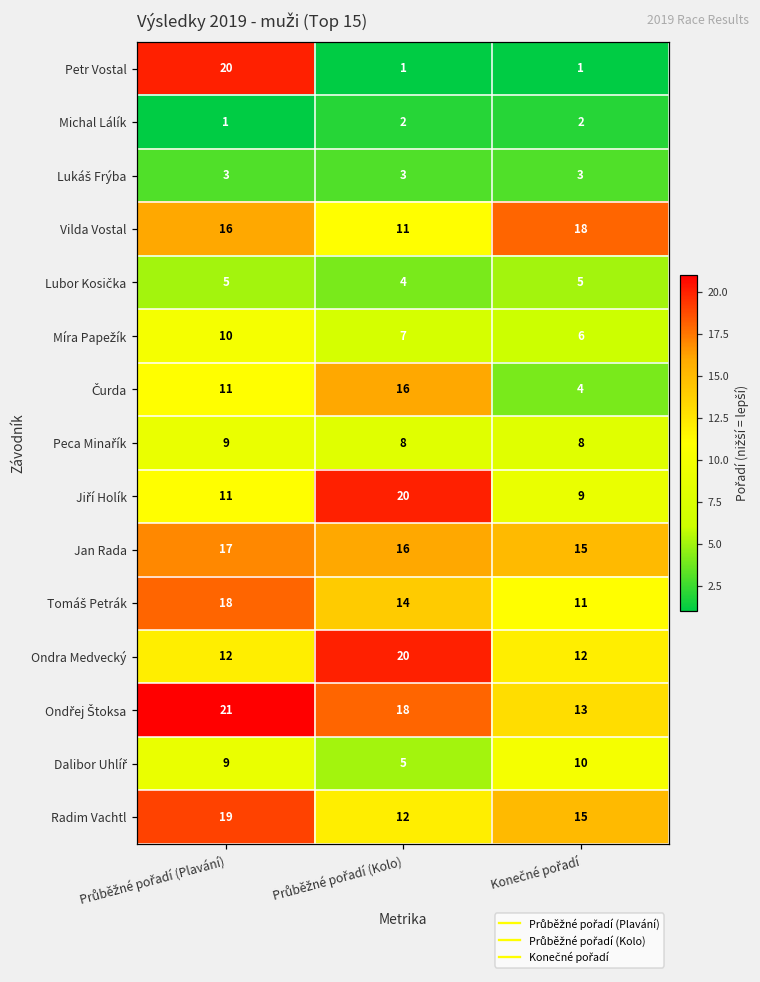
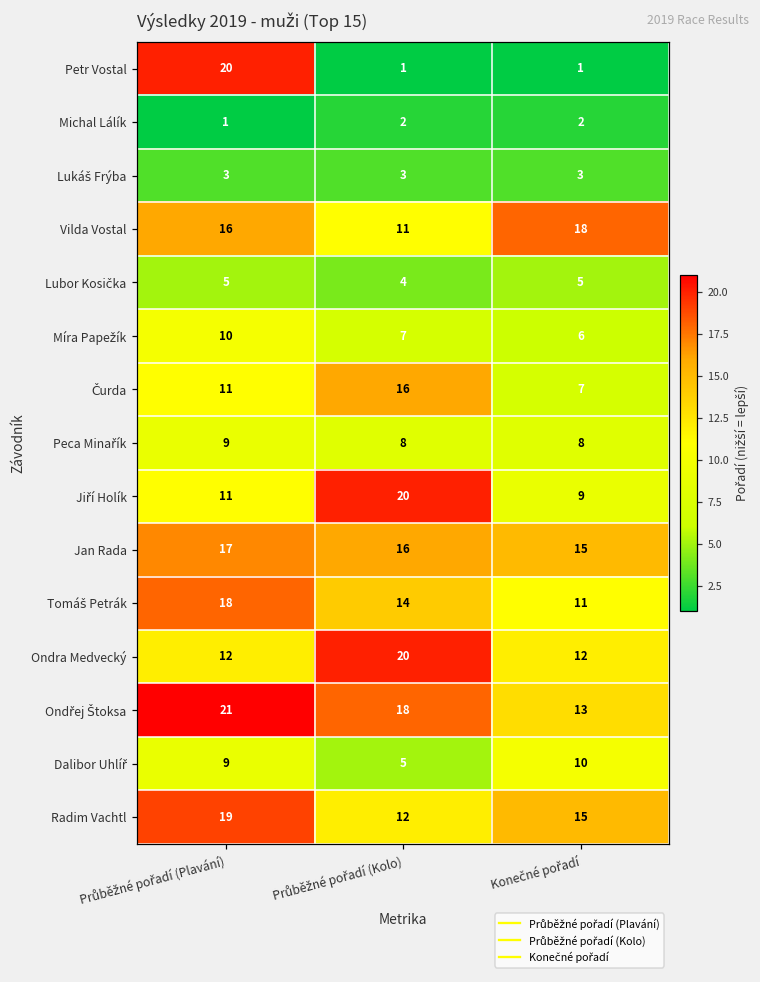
  {
    "Petr Vostal": {
      "Průběžné pořadí (Plavání)": 20,
      "Průběžné pořadí (Kolo)": 1,
      "Konečné pořadí": 1
    },
    "Michal Lálík": {
      "Průběžné pořadí (Plavání)": 1,
      "Průběžné pořadí (Kolo)": 2,
      "Konečné pořadí": 2
    },
    "Lukáš Frýba": {
      "Průběžné pořadí (Plavání)": 3,
      "Průběžné pořadí (Kolo)": 3,
      "Konečné pořadí": 3
    },
    "Vilda Vostal": {
      "Průběžné pořadí (Plavání)": 16,
      "Průběžné pořadí (Kolo)": 11,
      "Konečné pořadí": 18
    },
    "Lubor Kosička": {
      "Průběžné pořadí (Plavání)": 5,
      "Průběžné pořadí (Kolo)": 4,
      "Konečné pořadí": 5
    },
    "Míra Papežík": {
      "Průběžné pořadí (Plavání)": 10,
      "Průběžné pořadí (Kolo)": 7,
      "Konečné pořadí": 6
    },
    "Čurda": {
      "Průběžné pořadí (Plavání)": 11,
      "Průběžné pořadí (Kolo)": 16,
-     "Konečné pořadí": 4
+     "Konečné pořadí": 7
    },
    "Peca Minařík": {
      "Průběžné pořadí (Plavání)": 9,
      "Průběžné pořadí (Kolo)": 8,
      "Konečné pořadí": 8
    },
    "Jiří Holík": {
      "Průběžné pořadí (Plavání)": 11,
      "Průběžné pořadí (Kolo)": 20,
      "Konečné pořadí": 9
    },
    "Jan Rada": {
      "Průběžné pořadí (Plavání)": 17,
      "Průběžné pořadí (Kolo)": 16,
      "Konečné pořadí": 15
    },
    "Tomáš Petrák": {
      "Průběžné pořadí (Plavání)": 18,
      "Průběžné pořadí (Kolo)": 14,
      "Konečné pořadí": 11
    },
    "Ondra Medvecký": {
      "Průběžné pořadí (Plavání)": 12,
      "Průběžné pořadí (Kolo)": 20,
      "Konečné pořadí": 12
    },
    "Ondřej Štoksa": {
      "Průběžné pořadí (Plavání)": 21,
      "Průběžné pořadí (Kolo)": 18,
      "Konečné pořadí": 13
    },
    "Dalibor Uhlíř": {
      "Průběžné pořadí (Plavání)": 9,
      "Průběžné pořadí (Kolo)": 5,
      "Konečné pořadí": 10
    },
    "Radim Vachtl": {
      "Průběžné pořadí (Plavání)": 19,
      "Průběžné pořadí (Kolo)": 12,
      "Konečné pořadí": 15
    }
  }
